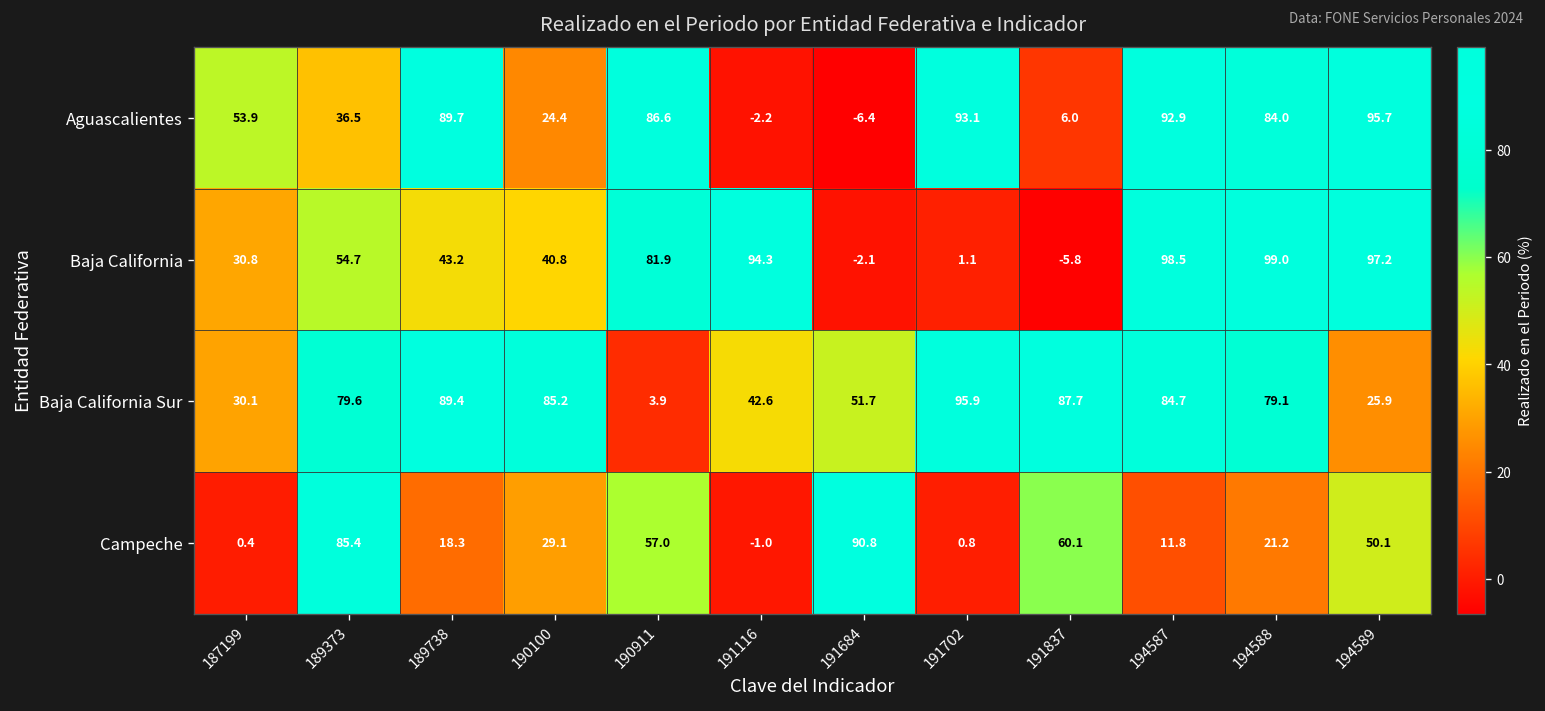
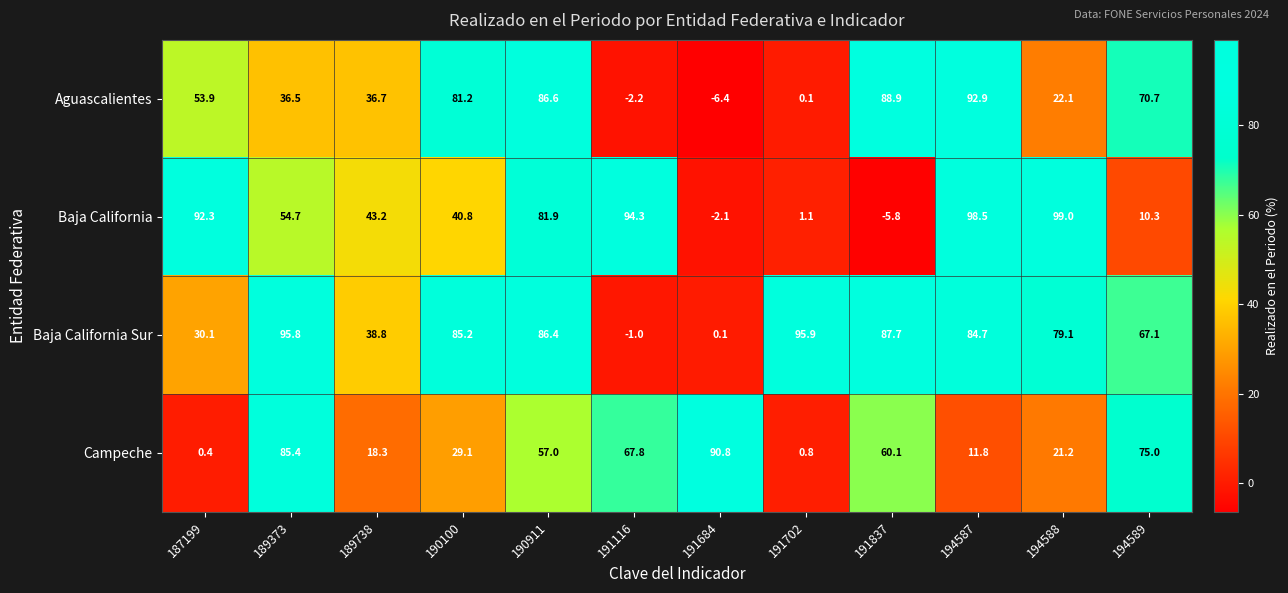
  {
    "Aguascalientes": {
      "187199": 53.9,
      "189373": 36.5,
-     "189738": 89.7,
-     "190100": 24.4,
+     "189738": 36.7,
+     "190100": 81.2,
      "190911": 86.6,
      "191116": -2.2,
      "191684": -6.4,
-     "191702": 93.1,
-     "191837": 6.0,
+     "191702": 0.1,
+     "191837": 88.9,
      "194587": 92.9,
-     "194588": 84.0,
-     "194589": 95.7
+     "194588": 22.1,
+     "194589": 70.7
    },
    "Baja California": {
-     "187199": 30.8,
+     "187199": 92.3,
      "189373": 54.7,
      "189738": 43.2,
      "190100": 40.8,
      "190911": 81.9,
      "191116": 94.3,
      "191684": -2.1,
      "191702": 1.1,
      "191837": -5.8,
      "194587": 98.5,
      "194588": 99.0,
-     "194589": 97.2
+     "194589": 10.3
    },
    "Baja California Sur": {
      "187199": 30.1,
-     "189373": 79.6,
-     "189738": 89.4,
+     "189373": 95.8,
+     "189738": 38.8,
      "190100": 85.2,
-     "190911": 3.9,
-     "191116": 42.6,
-     "191684": 51.7,
+     "190911": 86.4,
+     "191116": -1.0,
+     "191684": 0.1,
      "191702": 95.9,
      "191837": 87.7,
      "194587": 84.7,
      "194588": 79.1,
-     "194589": 25.9
+     "194589": 67.1
    },
    "Campeche": {
      "187199": 0.4,
      "189373": 85.4,
      "189738": 18.3,
      "190100": 29.1,
      "190911": 57.0,
-     "191116": -1.0,
+     "191116": 67.8,
      "191684": 90.8,
      "191702": 0.8,
      "191837": 60.1,
      "194587": 11.8,
      "194588": 21.2,
-     "194589": 50.1
+     "194589": 75.0
    }
  }
